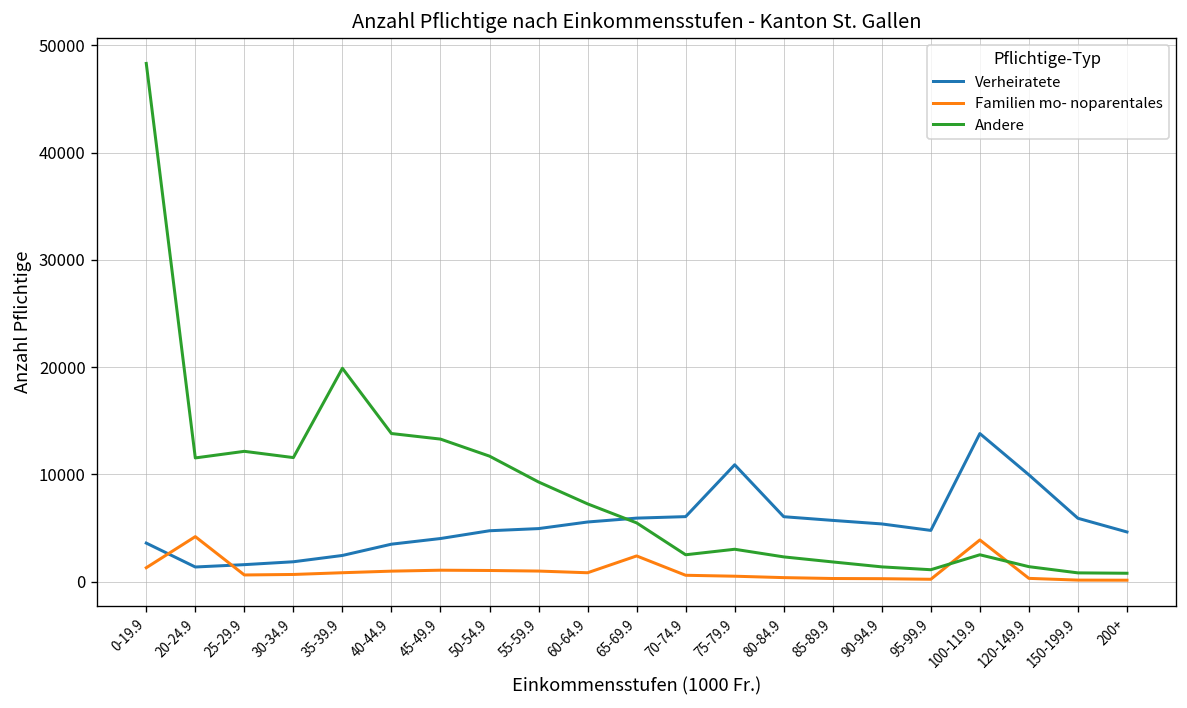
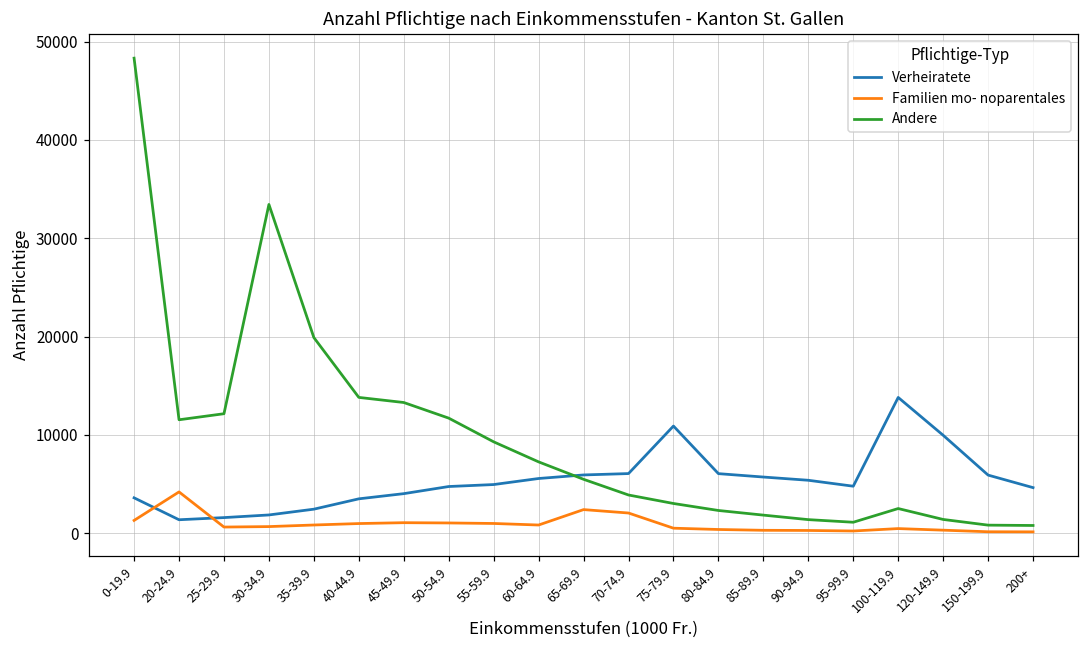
  {
    "Verheiratete": {
      "0-19.9": 4000,
      "20-24.9": 1000,
      "25-29.9": 2000,
      "30-34.9": 2000,
      "35-39.9": 2000,
      "40-44.9": 3000,
      "45-49.9": 4000,
      "50-54.9": 5000,
      "55-59.9": 5000,
      "60-64.9": 6000,
      "65-69.9": 6000,
      "70-74.9": 6000,
      "75-79.9": 11000,
      "80-84.9": 6000,
      "85-89.9": 6000,
      "90-94.9": 5000,
      "95-99.9": 5000,
      "100-119.9": 14000,
      "120-149.9": 10000,
      "150-199.9": 6000,
      "200+": 5000
    },
    "Familien mo- noparentales": {
      "0-19.9": 1000,
      "20-24.9": 4000,
      "25-29.9": 1000,
      "30-34.9": 1000,
      "35-39.9": 1000,
      "40-44.9": 1000,
      "45-49.9": 1000,
      "50-54.9": 1000,
      "55-59.9": 1000,
      "60-64.9": 1000,
      "65-69.9": 2000,
-     "70-74.9": 1000,
+     "70-74.9": 2000,
      "75-79.9": 1000,
      "80-84.9": 0,
      "85-89.9": 0,
      "90-94.9": 0,
      "95-99.9": 0,
-     "100-119.9": 4000,
+     "100-119.9": 0,
      "120-149.9": 0,
      "150-199.9": 0,
      "200+": 0
    },
    "Andere": {
      "0-19.9": 48000,
      "20-24.9": 12000,
      "25-29.9": 12000,
-     "30-34.9": 12000,
+     "30-34.9": 33000,
      "35-39.9": 20000,
      "40-44.9": 14000,
      "45-49.9": 13000,
      "50-54.9": 12000,
      "55-59.9": 9000,
      "60-64.9": 7000,
      "65-69.9": 5000,
-     "70-74.9": 3000,
+     "70-74.9": 4000,
      "75-79.9": 3000,
      "80-84.9": 2000,
      "85-89.9": 2000,
      "90-94.9": 1000,
      "95-99.9": 1000,
      "100-119.9": 3000,
      "120-149.9": 1000,
      "150-199.9": 1000,
      "200+": 1000
    }
  }
